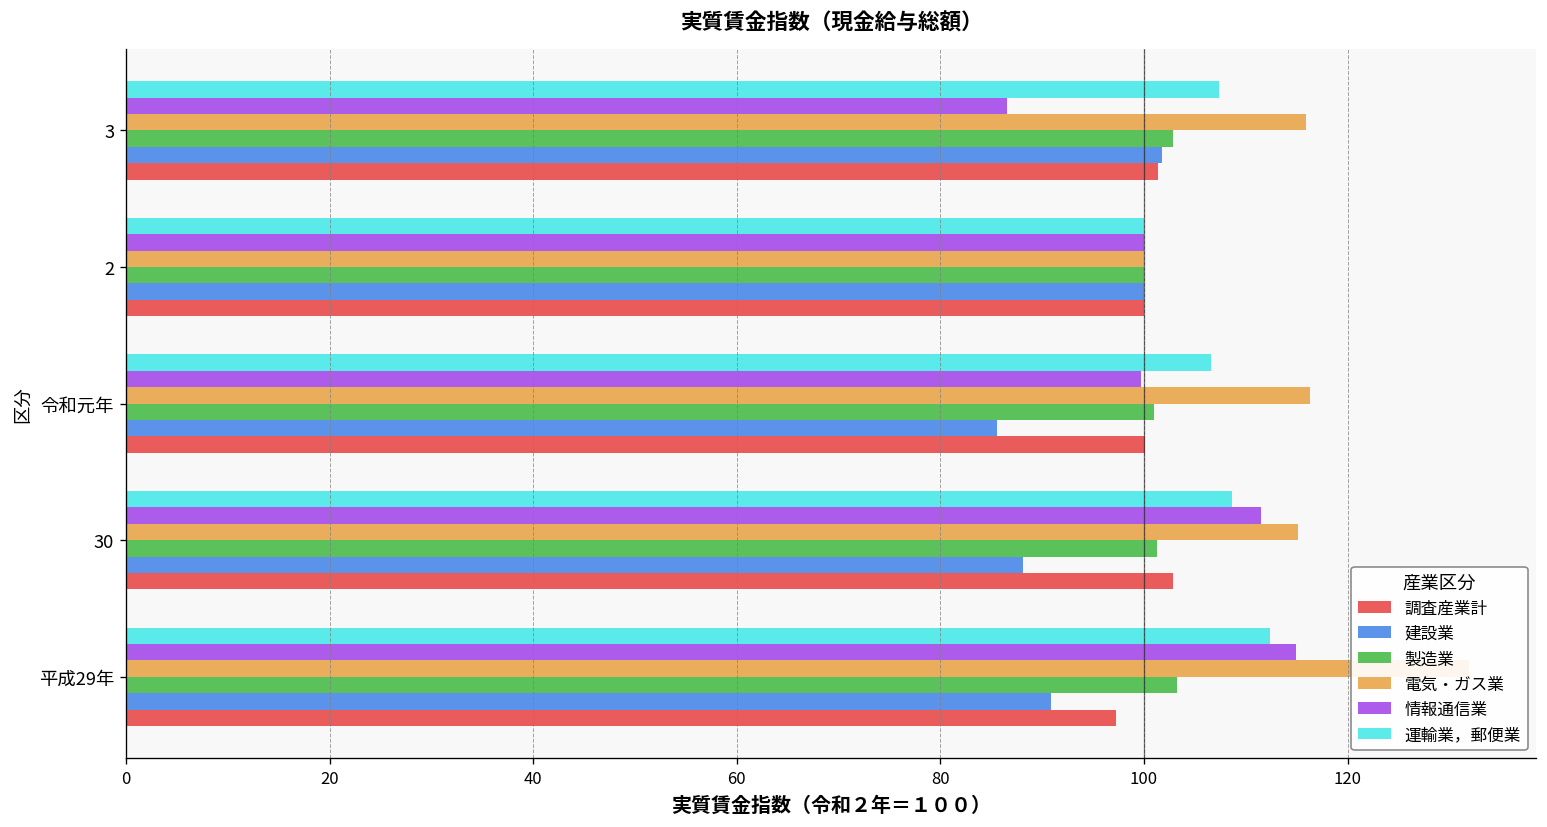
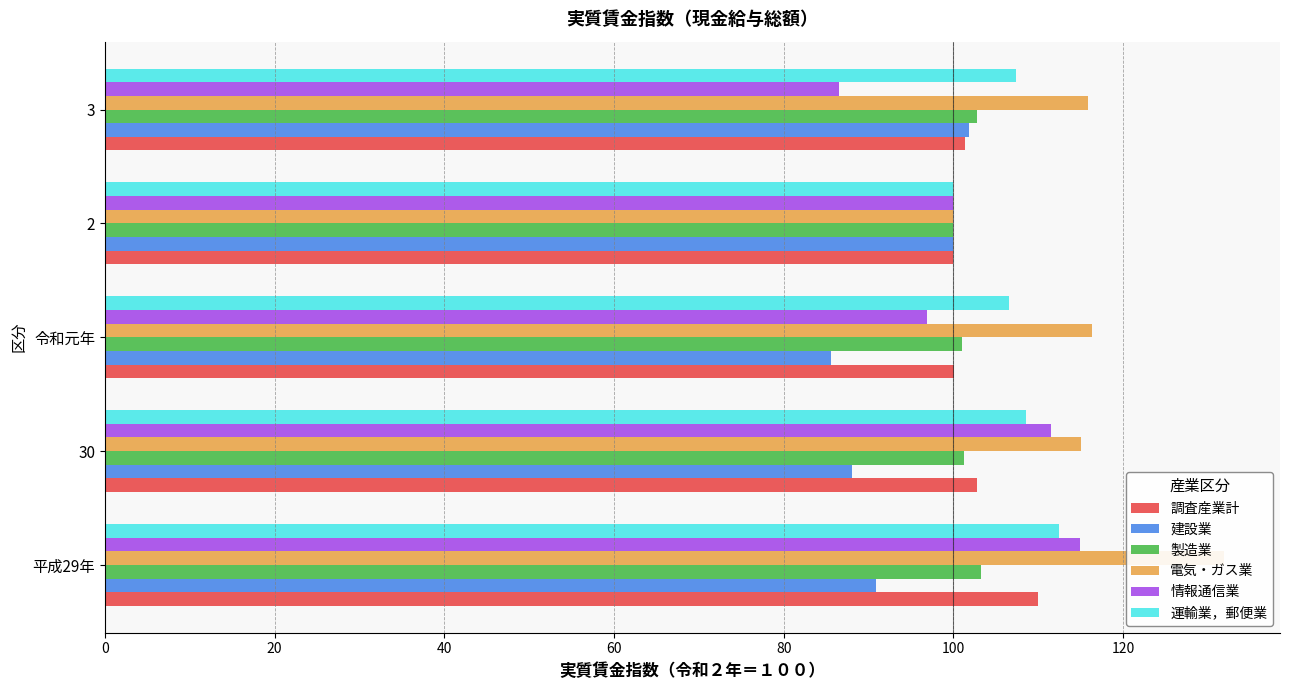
  {
    "調査産業計": {
      "3": 101,
      "2": 100,
      "令和元年": 100,
      "30": 103,
-     "平成29年": 97
+     "平成29年": 110
    },
    "建設業": {
      "3": 102,
      "2": 100,
      "令和元年": 86,
      "30": 88,
      "平成29年": 91
    },
    "製造業": {
      "3": 103,
      "2": 100,
      "令和元年": 101,
      "30": 101,
      "平成29年": 103
    },
    "電気・ガス業": {
      "3": 116,
      "2": 100,
      "令和元年": 116,
      "30": 115
    },
    "情報通信業": {
      "3": 87,
      "2": 100,
-     "令和元年": 100,
+     "令和元年": 97,
      "30": 112,
      "平成29年": 115
    },
    "運輸業，郵便業": {
      "3": 107,
      "2": 100,
      "令和元年": 107,
      "30": 109,
      "平成29年": 112
    }
  }
